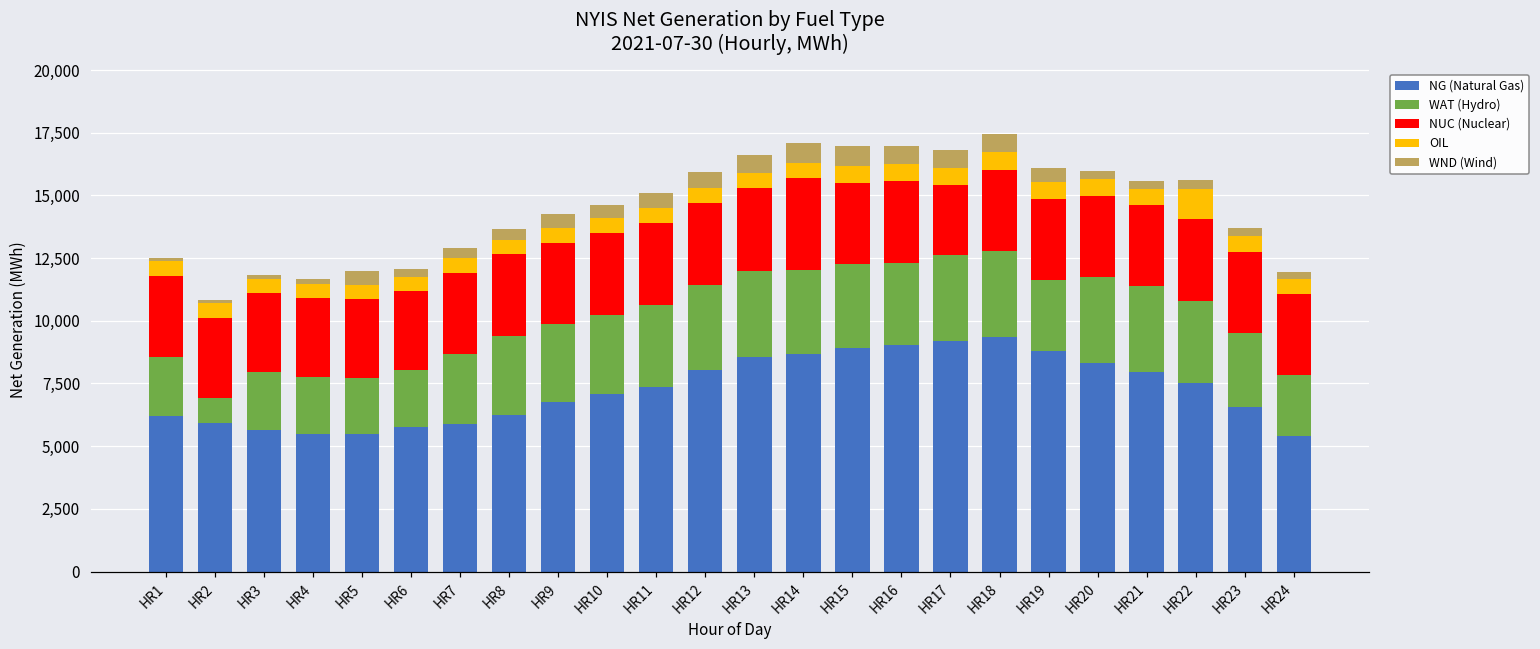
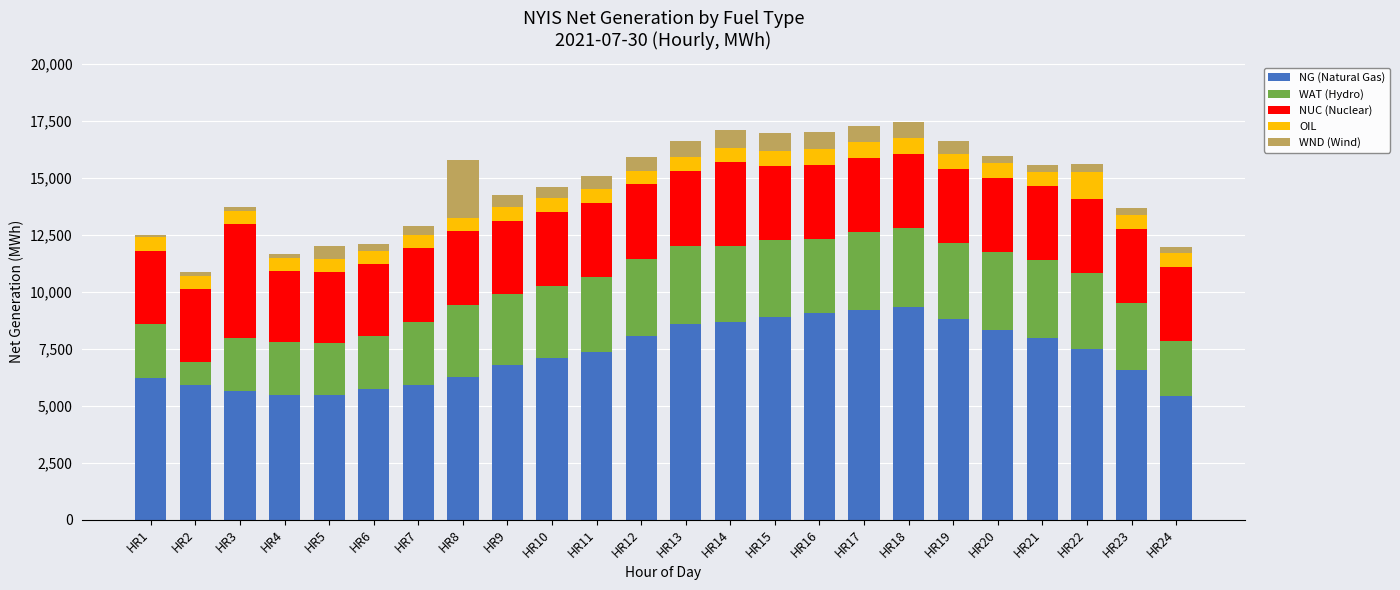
  {
    "NG (Natural Gas)": {
      "HR1": "6,200",
      "HR2": "5,900",
      "HR3": "5,600",
      "HR4": "5,500",
      "HR5": "5,500",
      "HR6": "5,700",
      "HR7": "5,900",
      "HR8": "6,200",
      "HR9": "6,800",
      "HR10": "7,100",
      "HR11": "7,300",
      "HR12": "8,000",
      "HR13": "8,600",
      "HR14": "8,700",
      "HR15": "8,900",
      "HR16": "9,100",
      "HR17": "9,200",
      "HR18": "9,300",
      "HR19": "8,800",
      "HR20": "8,300",
      "HR21": "8,000",
      "HR22": "7,500",
      "HR23": "6,600",
      "HR24": "5,400"
    },
    "WAT (Hydro)": {
      "HR1": "2,400",
      "HR2": "1,000",
      "HR3": "2,300",
      "HR4": "2,300",
      "HR5": "2,200",
      "HR6": "2,300",
      "HR7": "2,800",
      "HR8": "3,200",
      "HR9": "3,100",
      "HR10": "3,200",
      "HR11": "3,300",
      "HR12": "3,400",
      "HR13": "3,400",
      "HR14": "3,300",
      "HR15": "3,400",
      "HR16": "3,300",
      "HR17": "3,400",
      "HR18": "3,500",
-     "HR19": "2,800",
+     "HR19": "3,400",
      "HR20": "3,400",
      "HR21": "3,400",
      "HR22": "3,300",
      "HR23": "2,900",
      "HR24": "2,400"
    },
    "NUC (Nuclear)": {
      "HR1": "3,200",
      "HR2": "3,200",
-     "HR3": "3,100",
+     "HR3": "5,000",
      "HR4": "3,100",
      "HR5": "3,100",
      "HR6": "3,100",
      "HR7": "3,200",
      "HR8": "3,200",
      "HR9": "3,200",
      "HR10": "3,300",
      "HR11": "3,300",
      "HR12": "3,300",
      "HR13": "3,300",
      "HR14": "3,700",
      "HR15": "3,200",
      "HR16": "3,200",
-     "HR17": "2,800",
+     "HR17": "3,200",
      "HR18": "3,200",
      "HR19": "3,200",
      "HR20": "3,200",
      "HR21": "3,200",
      "HR22": "3,200",
      "HR23": "3,200",
      "HR24": "3,200"
    },
    "OIL": {
      "HR1": "600",
      "HR2": "600",
      "HR3": "600",
      "HR4": "600",
      "HR5": "600",
      "HR6": "600",
      "HR7": "600",
      "HR8": "600",
      "HR9": "600",
      "HR10": "600",
      "HR11": "600",
      "HR12": "600",
      "HR13": "600",
      "HR14": "600",
      "HR15": "700",
      "HR16": "700",
      "HR17": "700",
      "HR18": "700",
      "HR19": "700",
      "HR20": "700",
      "HR21": "600",
      "HR22": "1,200",
      "HR23": "600",
      "HR24": "600"
    },
    "WND (Wind)": {
      "HR1": "100",
      "HR2": "200",
      "HR3": "200",
      "HR4": "200",
      "HR5": "600",
      "HR6": "300",
      "HR7": "400",
-     "HR8": "400",
+     "HR8": "2,500",
      "HR9": "500",
      "HR10": "500",
      "HR11": "600",
      "HR12": "600",
      "HR13": "700",
      "HR14": "800",
      "HR15": "800",
      "HR16": "700",
      "HR17": "700",
      "HR18": "700",
      "HR19": "600",
      "HR20": "300",
      "HR21": "300",
      "HR22": "300",
      "HR23": "300",
      "HR24": "300"
    }
  }
